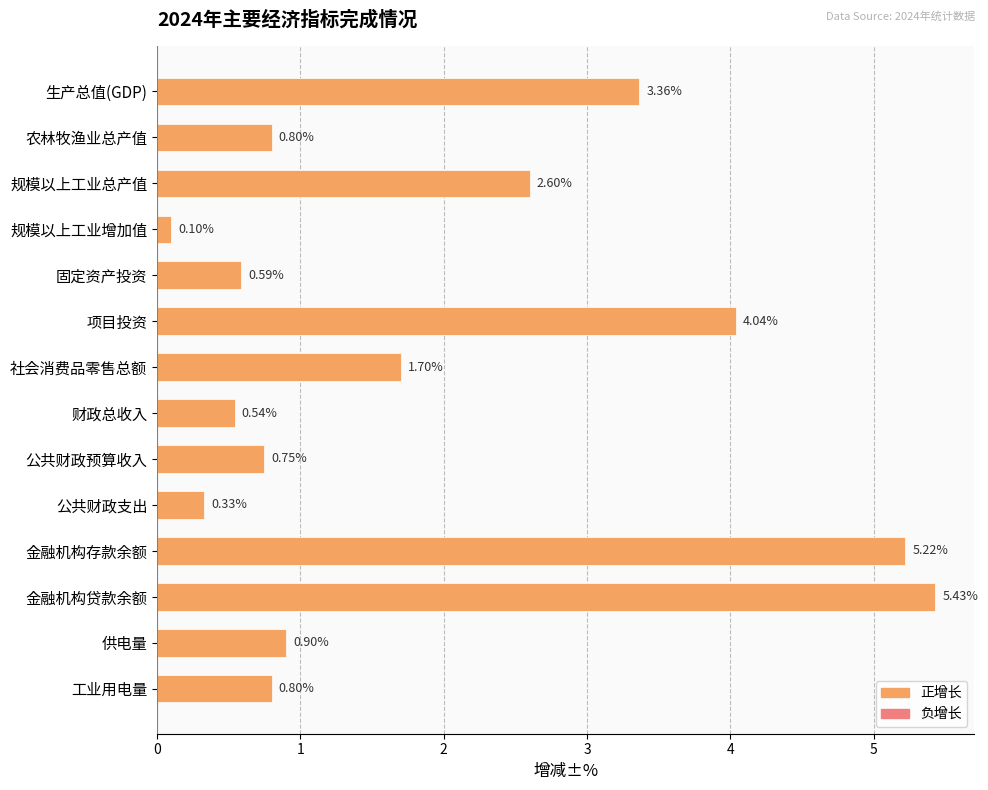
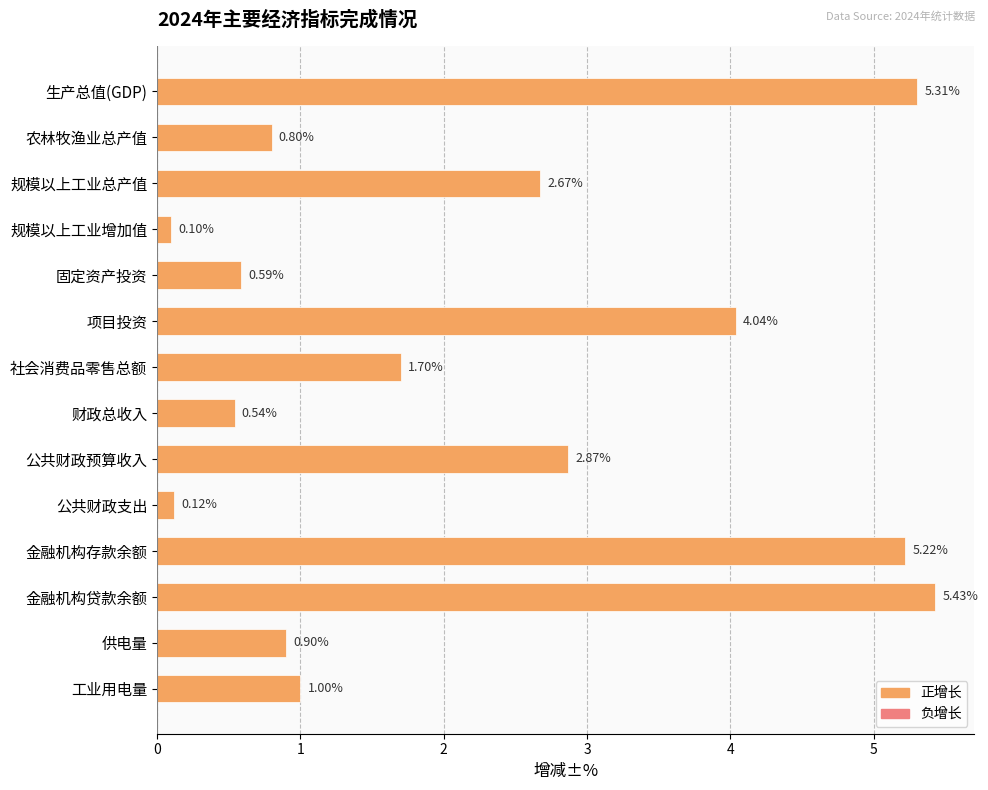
  {
-   "生产总值(GDP)": "3.36%",
+   "生产总值(GDP)": "5.31%",
    "农林牧渔业总产值": "0.80%",
-   "规模以上工业总产值": "2.60%",
+   "规模以上工业总产值": "2.67%",
    "规模以上工业增加值": "0.10%",
    "固定资产投资": "0.59%",
    "项目投资": "4.04%",
    "社会消费品零售总额": "1.70%",
    "财政总收入": "0.54%",
-   "公共财政预算收入": "0.75%",
-   "公共财政支出": "0.33%",
+   "公共财政预算收入": "2.87%",
+   "公共财政支出": "0.12%",
    "金融机构存款余额": "5.22%",
    "金融机构贷款余额": "5.43%",
    "供电量": "0.90%",
-   "工业用电量": "0.80%"
+   "工业用电量": "1.00%"
  }
